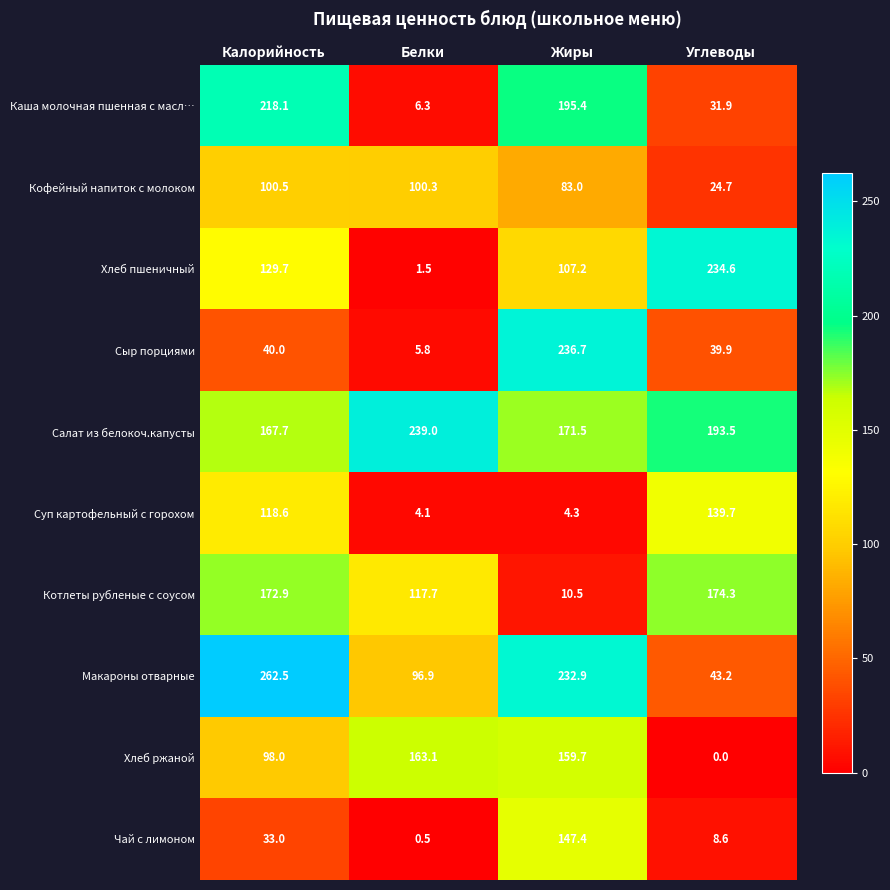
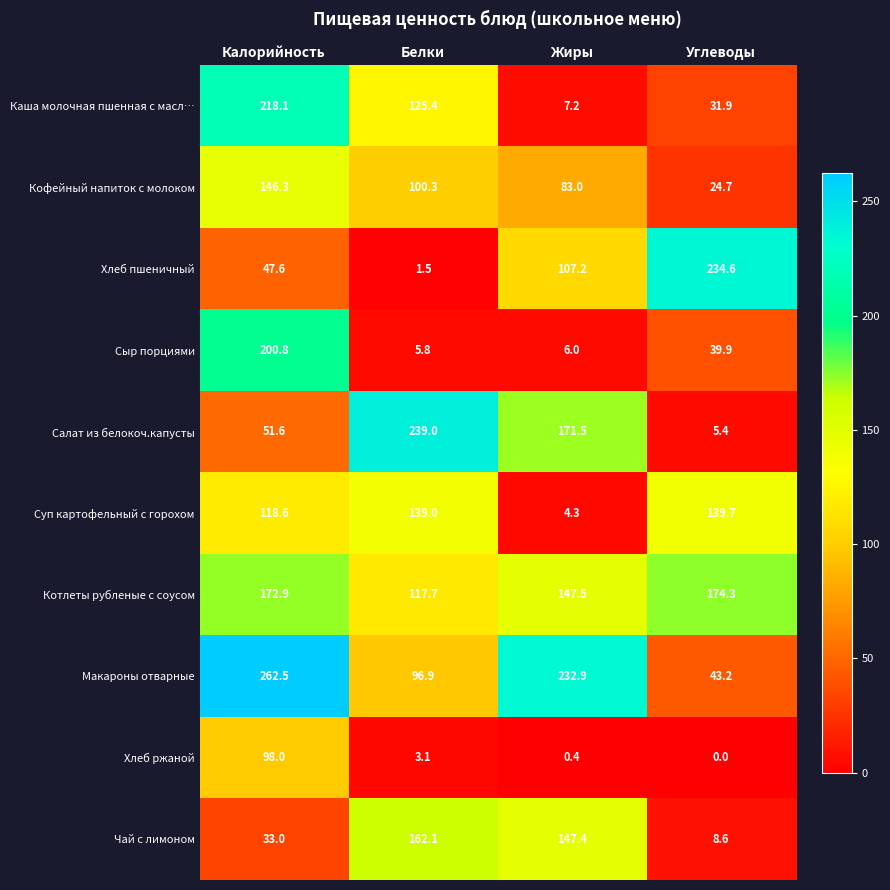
  {
    "Каша молочная пшенная с масл…": {
      "Калорийность": 218.1,
-     "Белки": 6.3,
-     "Жиры": 195.4,
+     "Белки": 125.4,
+     "Жиры": 7.2,
      "Углеводы": 31.9
    },
    "Кофейный напиток с молоком": {
-     "Калорийность": 100.5,
+     "Калорийность": 146.3,
      "Белки": 100.3,
      "Жиры": 83.0,
      "Углеводы": 24.7
    },
    "Хлеб пшеничный": {
-     "Калорийность": 129.7,
+     "Калорийность": 47.6,
      "Белки": 1.5,
      "Жиры": 107.2,
      "Углеводы": 234.6
    },
    "Сыр порциями": {
-     "Калорийность": 40.0,
+     "Калорийность": 200.8,
      "Белки": 5.8,
-     "Жиры": 236.7,
+     "Жиры": 6.0,
      "Углеводы": 39.9
    },
    "Салат из белокоч.капусты": {
-     "Калорийность": 167.7,
+     "Калорийность": 51.6,
      "Белки": 239.0,
      "Жиры": 171.5,
-     "Углеводы": 193.5
+     "Углеводы": 5.4
    },
    "Суп картофельный с горохом": {
      "Калорийность": 118.6,
-     "Белки": 4.1,
+     "Белки": 139.0,
      "Жиры": 4.3,
      "Углеводы": 139.7
    },
    "Котлеты рубленые с соусом": {
      "Калорийность": 172.9,
      "Белки": 117.7,
-     "Жиры": 10.5,
+     "Жиры": 147.5,
      "Углеводы": 174.3
    },
    "Макароны отварные": {
      "Калорийность": 262.5,
      "Белки": 96.9,
      "Жиры": 232.9,
      "Углеводы": 43.2
    },
    "Хлеб ржаной": {
      "Калорийность": 98.0,
-     "Белки": 163.1,
-     "Жиры": 159.7,
+     "Белки": 3.1,
+     "Жиры": 0.4,
      "Углеводы": 0.0
    },
    "Чай с лимоном": {
      "Калорийность": 33.0,
-     "Белки": 0.5,
+     "Белки": 162.1,
      "Жиры": 147.4,
      "Углеводы": 8.6
    }
  }
